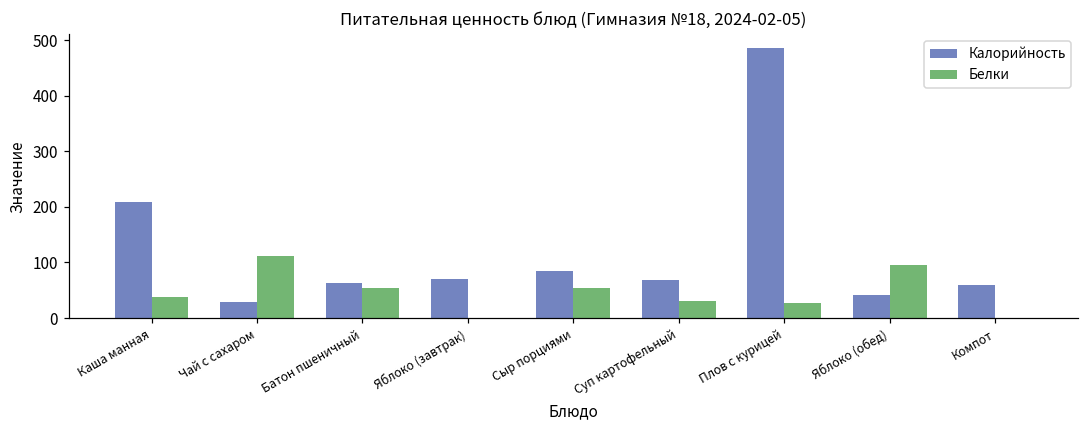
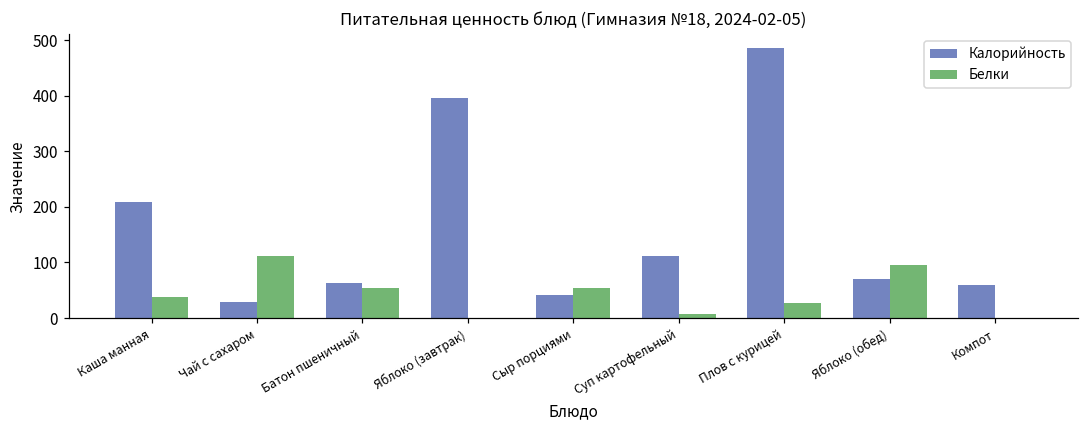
  {
    "Калорийность": {
      "Каша манная": 210,
      "Чай с сахаром": 30,
      "Батон пшеничный": 60,
-     "Яблоко (завтрак)": 70,
-     "Сыр порциями": 80,
-     "Суп картофельный": 70,
+     "Яблоко (завтрак)": 400,
+     "Сыр порциями": 40,
+     "Суп картофельный": 110,
      "Плов с курицей": 490,
-     "Яблоко (обед)": 40,
+     "Яблоко (обед)": 70,
      "Компот": 60
    },
    "Белки": {
      "Каша манная": 40,
      "Чай с сахаром": 110,
      "Батон пшеничный": 50,
      "Сыр порциями": 50,
-     "Суп картофельный": 30,
+     "Суп картофельный": 10,
      "Плов с курицей": 30,
      "Яблоко (обед)": 100
    }
  }
